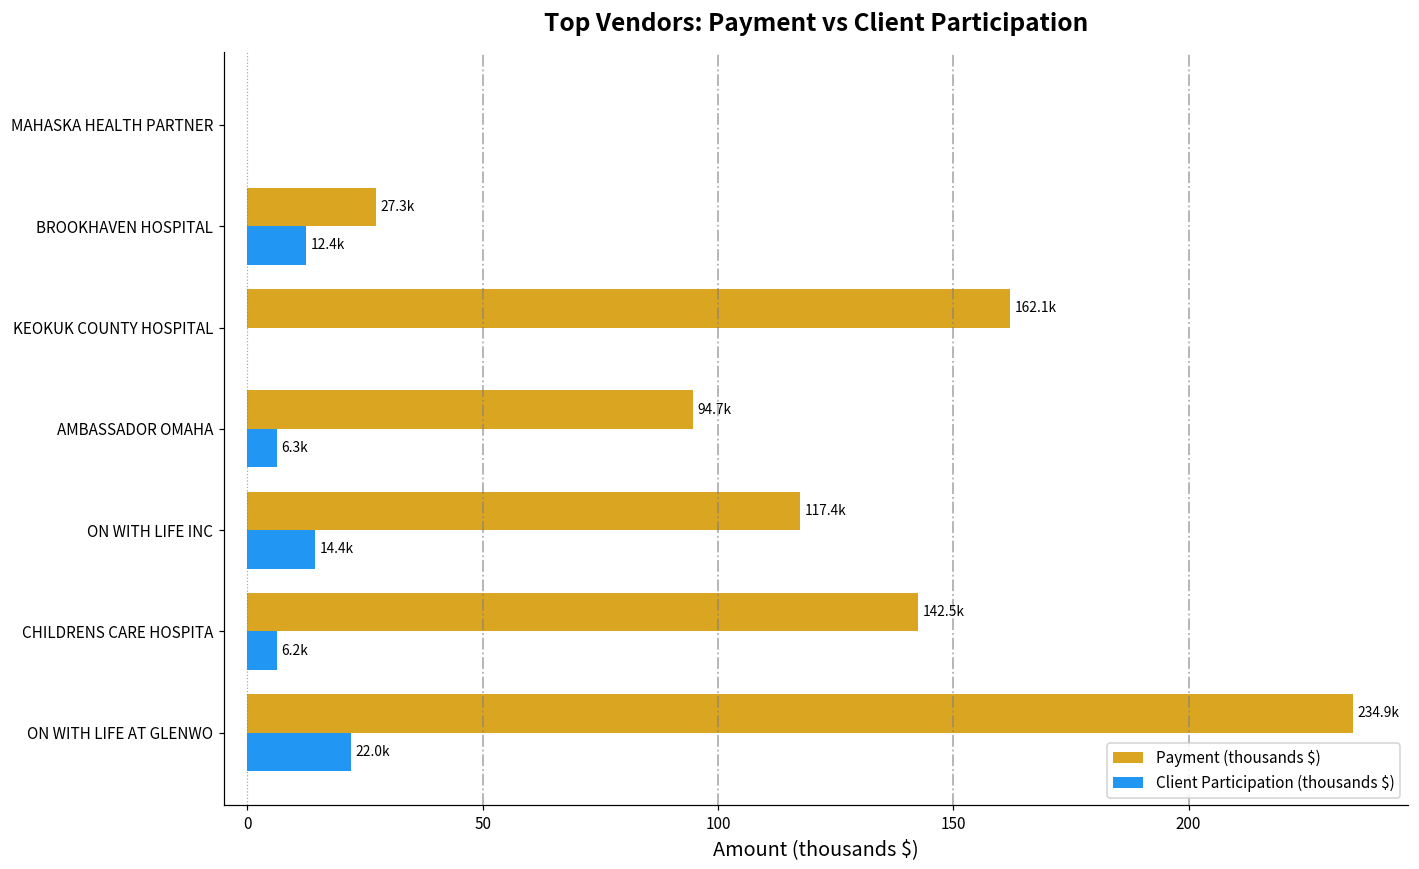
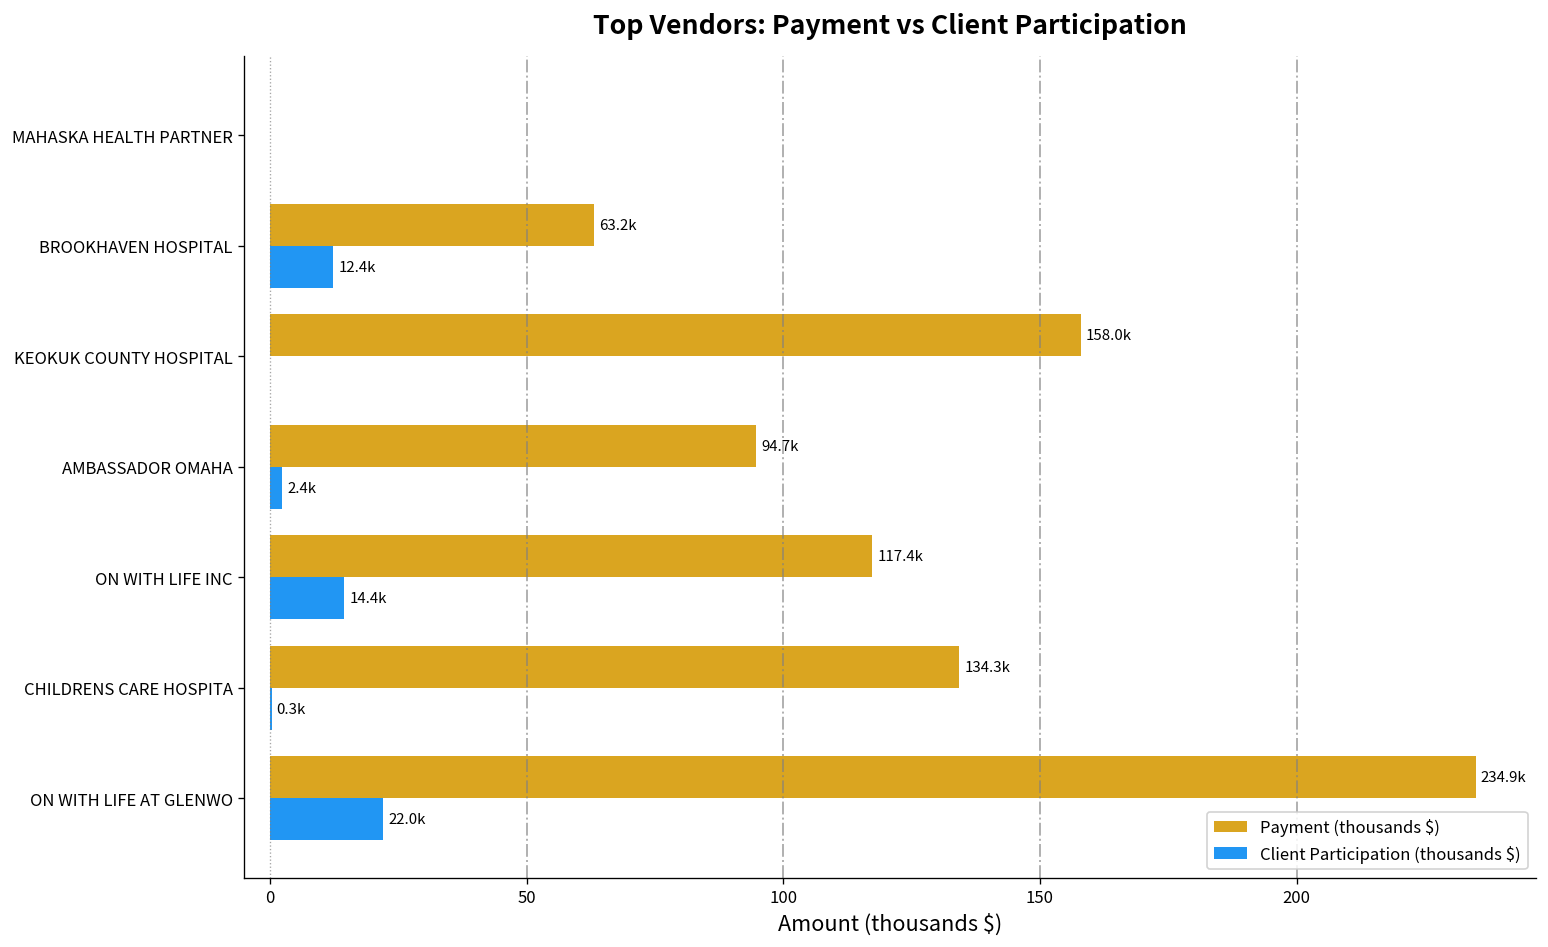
  {
    "Payment (thousands $)": {
-     "BROOKHAVEN HOSPITAL": "27.3k",
-     "KEOKUK COUNTY HOSPITAL": "162.1k",
+     "BROOKHAVEN HOSPITAL": "63.2k",
+     "KEOKUK COUNTY HOSPITAL": "158.0k",
      "AMBASSADOR OMAHA": "94.7k",
      "ON WITH LIFE INC": "117.4k",
-     "CHILDRENS CARE HOSPITA": "142.5k",
+     "CHILDRENS CARE HOSPITA": "134.3k",
      "ON WITH LIFE AT GLENWO": "234.9k"
    },
    "Client Participation (thousands $)": {
      "BROOKHAVEN HOSPITAL": "12.4k",
-     "AMBASSADOR OMAHA": "6.3k",
+     "AMBASSADOR OMAHA": "2.4k",
      "ON WITH LIFE INC": "14.4k",
-     "CHILDRENS CARE HOSPITA": "6.2k",
+     "CHILDRENS CARE HOSPITA": "0.3k",
      "ON WITH LIFE AT GLENWO": "22.0k"
    }
  }
